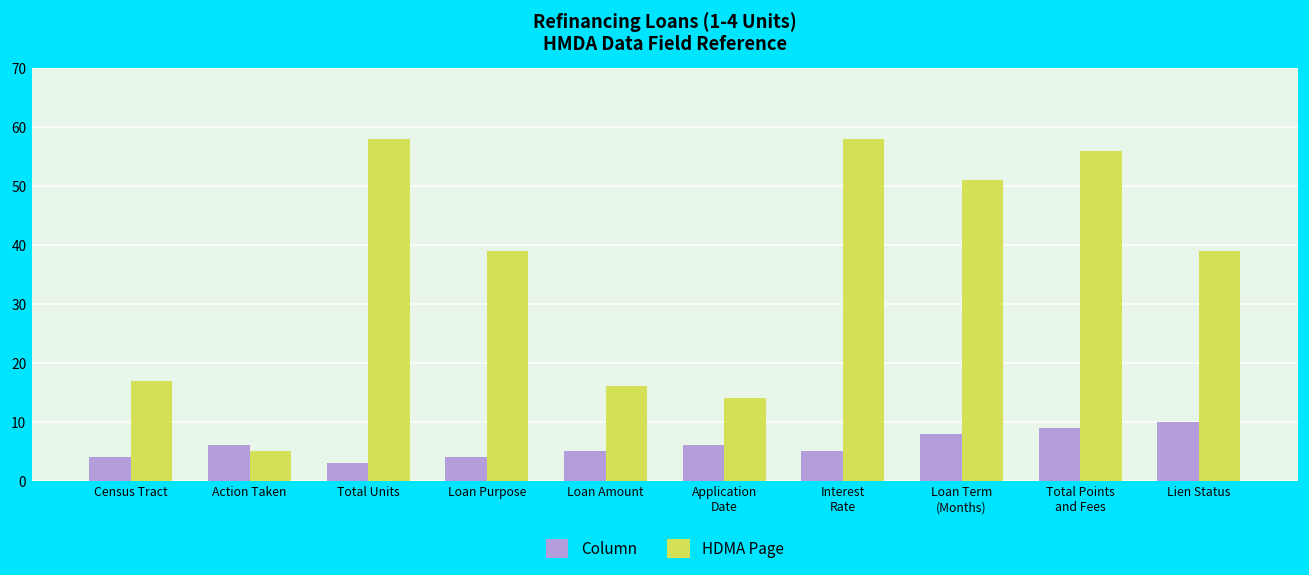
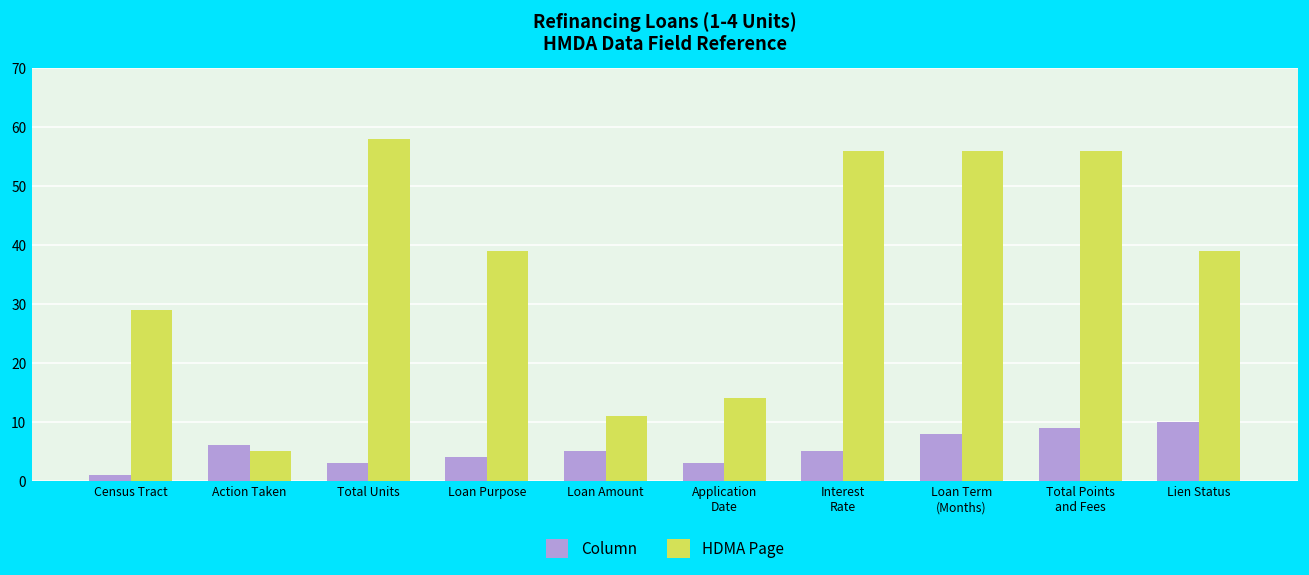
  {
    "Column": {
-     "Census Tract": 4,
+     "Census Tract": 1,
      "Action Taken": 6,
      "Total Units": 3,
      "Loan Purpose": 4,
      "Loan Amount": 5,
-     "Application Date": 6,
+     "Application Date": 3,
      "Interest Rate": 5,
      "Loan Term (Months)": 8,
      "Total Points and Fees": 9,
      "Lien Status": 10
    },
    "HDMA Page": {
-     "Census Tract": 17,
+     "Census Tract": 29,
      "Action Taken": 5,
      "Total Units": 58,
      "Loan Purpose": 39,
-     "Loan Amount": 16,
+     "Loan Amount": 11,
      "Application Date": 14,
-     "Interest Rate": 58,
-     "Loan Term (Months)": 51,
+     "Interest Rate": 56,
+     "Loan Term (Months)": 56,
      "Total Points and Fees": 56,
      "Lien Status": 39
    }
  }
